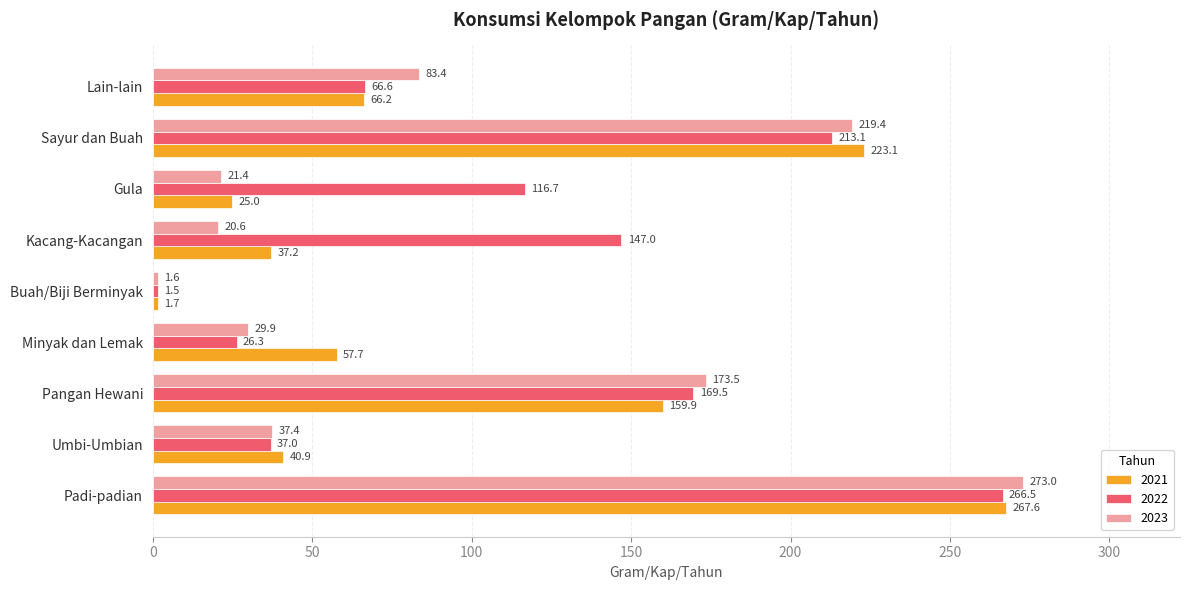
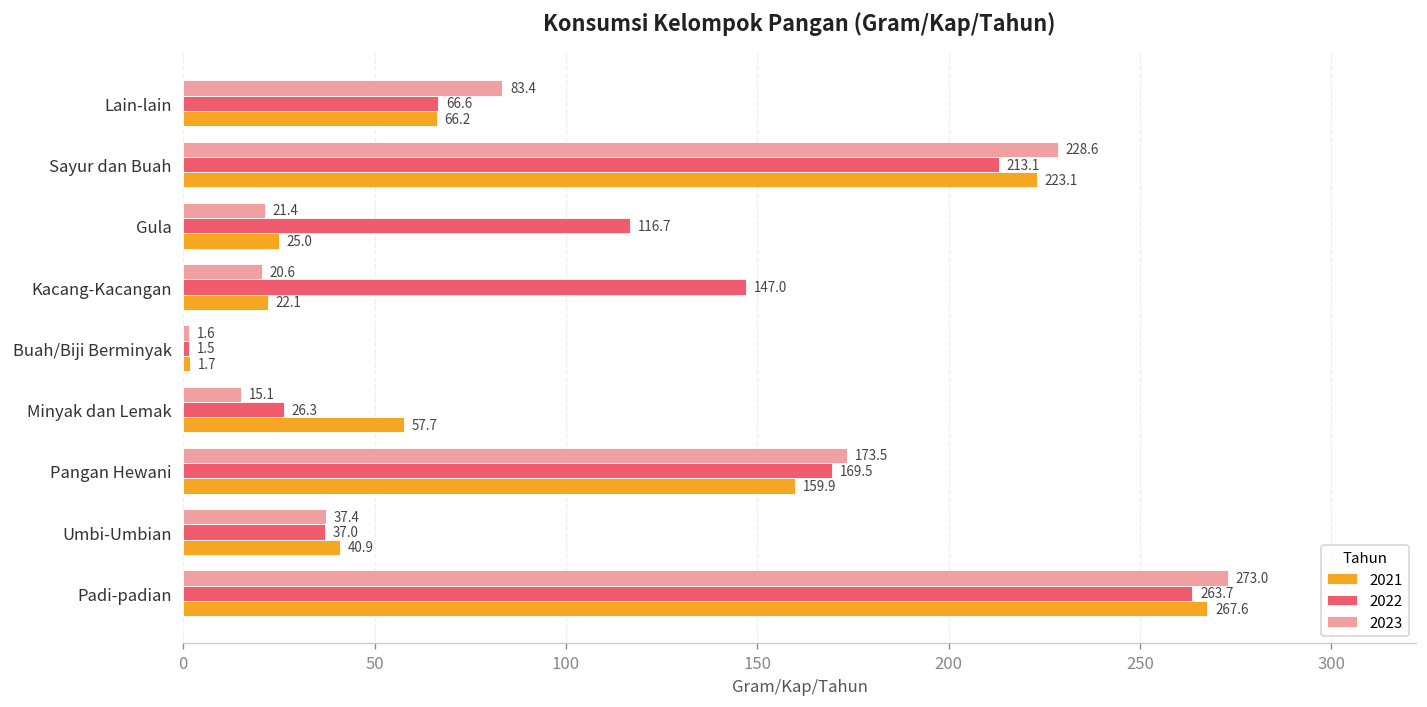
  {
    "2021": {
      "Lain-lain": 66.2,
      "Sayur dan Buah": 223.1,
      "Gula": 25.0,
-     "Kacang-Kacangan": 37.2,
+     "Kacang-Kacangan": 22.1,
      "Buah/Biji Berminyak": 1.7,
      "Minyak dan Lemak": 57.7,
      "Pangan Hewani": 159.9,
      "Umbi-Umbian": 40.9,
      "Padi-padian": 267.6
    },
    "2022": {
      "Lain-lain": 66.6,
      "Sayur dan Buah": 213.1,
      "Gula": 116.7,
      "Kacang-Kacangan": 147.0,
      "Buah/Biji Berminyak": 1.5,
      "Minyak dan Lemak": 26.3,
      "Pangan Hewani": 169.5,
      "Umbi-Umbian": 37.0,
-     "Padi-padian": 266.5
+     "Padi-padian": 263.7
    },
    "2023": {
      "Lain-lain": 83.4,
-     "Sayur dan Buah": 219.4,
+     "Sayur dan Buah": 228.6,
      "Gula": 21.4,
      "Kacang-Kacangan": 20.6,
      "Buah/Biji Berminyak": 1.6,
-     "Minyak dan Lemak": 29.9,
+     "Minyak dan Lemak": 15.1,
      "Pangan Hewani": 173.5,
      "Umbi-Umbian": 37.4,
      "Padi-padian": 273.0
    }
  }
